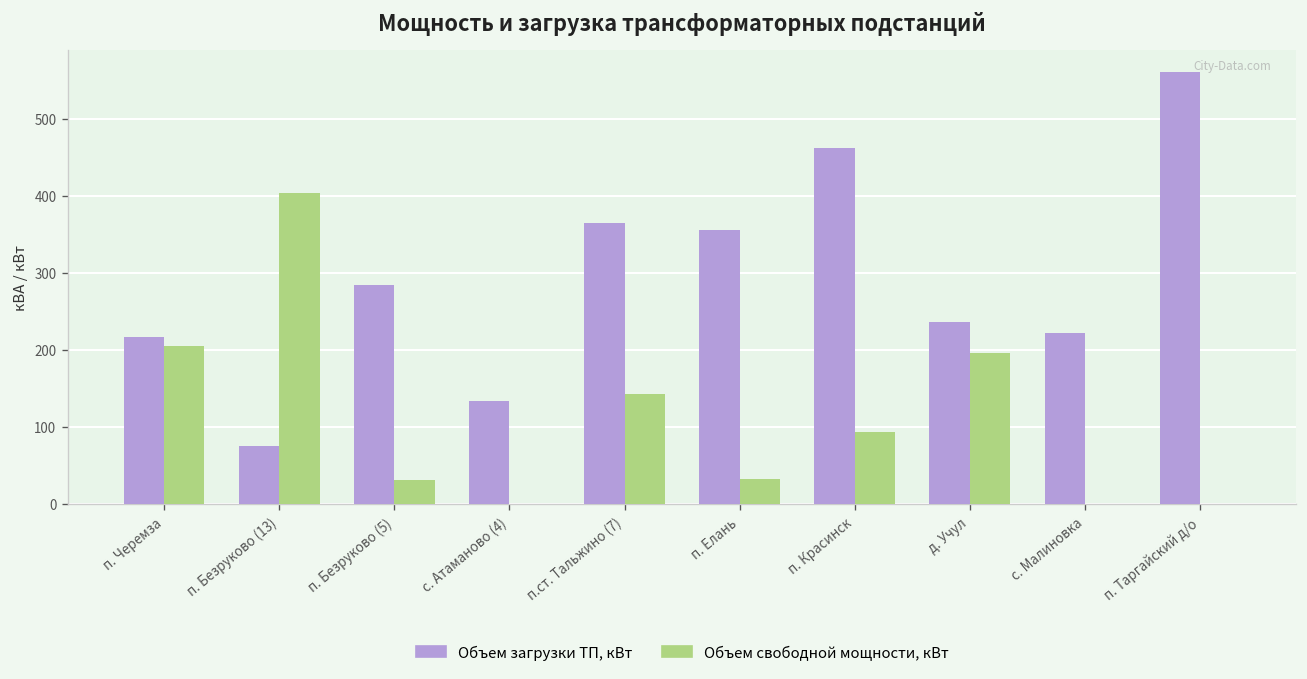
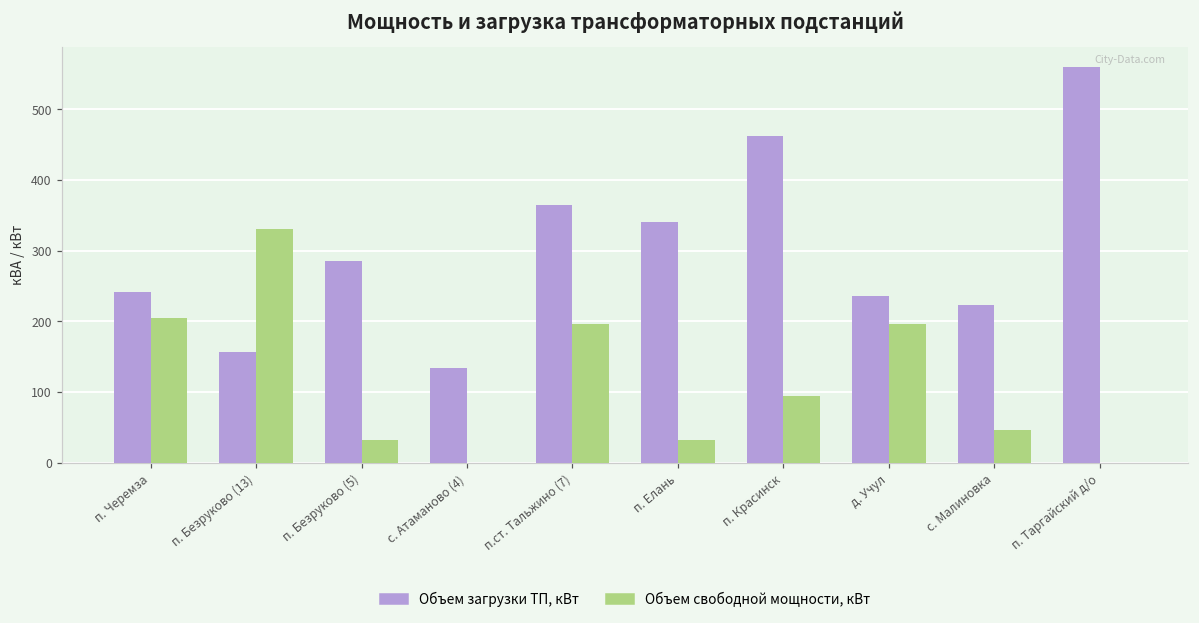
  {
    "Объем загрузки ТП, кВт": {
-     "п. Черемза": 220,
-     "п. Безруково (13)": 70,
+     "п. Черемза": 240,
+     "п. Безруково (13)": 160,
      "п. Безруково (5)": 280,
      "с. Атаманово (4)": 130,
      "п.ст. Тальжино (7)": 360,
-     "п. Елань": 360,
+     "п. Елань": 340,
      "п. Красинск": 460,
      "д. Учул": 240,
      "с. Малиновка": 220,
      "п. Таргайский д/о": 560
    },
    "Объем свободной мощности, кВт": {
      "п. Черемза": 210,
-     "п. Безруково (13)": 400,
+     "п. Безруково (13)": 330,
      "п. Безруково (5)": 30,
      "с. Атаманово (4)": 0,
-     "п.ст. Тальжино (7)": 140,
+     "п.ст. Тальжино (7)": 200,
      "п. Елань": 30,
      "п. Красинск": 90,
      "д. Учул": 200,
-     "с. Малиновка": 0,
+     "с. Малиновка": 50,
      "п. Таргайский д/о": 0
    }
  }
